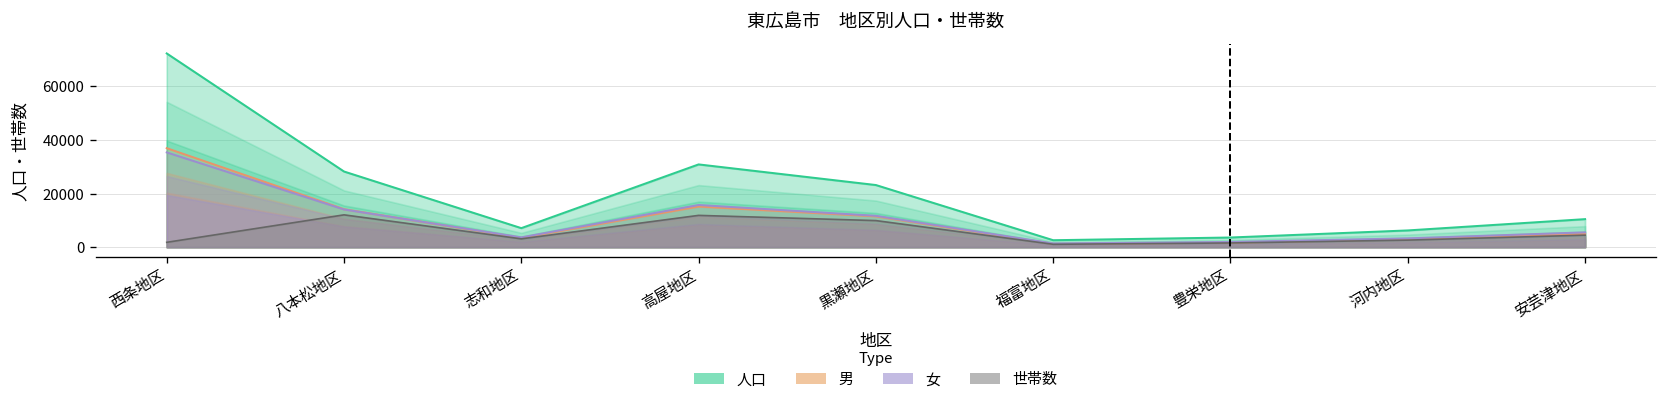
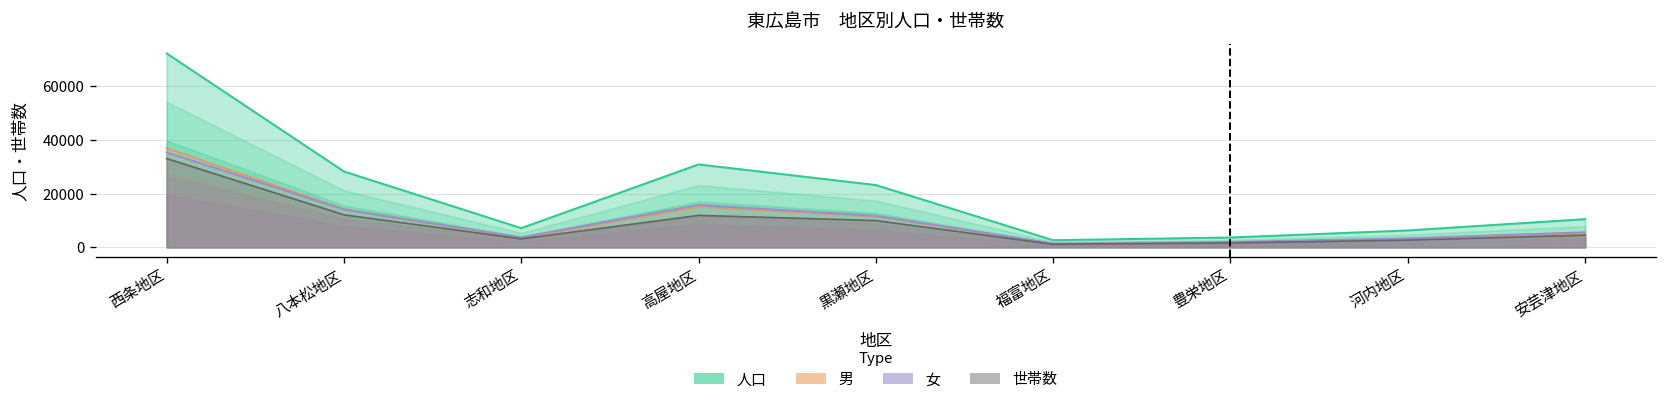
  {
    "世帯数": {
-     "西条地区": 2000,
+     "西条地区": 33000,
      "八本松地区": 12000
    }
  }
